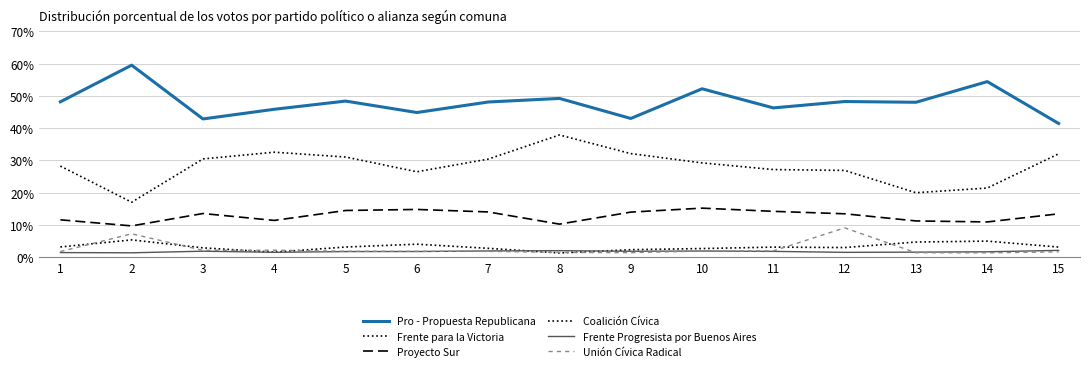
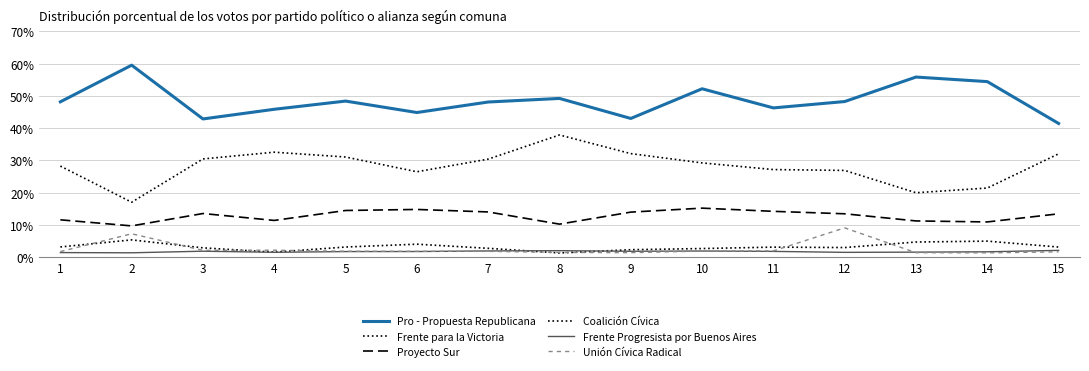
  {
    "Pro - Propuesta Republicana": {
      "1": "48%",
      "2": "60%",
      "3": "43%",
      "4": "46%",
      "5": "48%",
      "6": "45%",
      "7": "48%",
      "8": "49%",
      "9": "43%",
      "10": "52%",
      "11": "46%",
      "12": "48%",
-     "13": "48%",
+     "13": "56%",
      "14": "54%",
      "15": "41%"
    },
    "Frente Progresista por Buenos Aires": {
      "2": "1%",
      "12": "2%"
    },
    "Unión Cívica Radical": {
      "2": "7%",
      "12": "9%"
    }
  }
